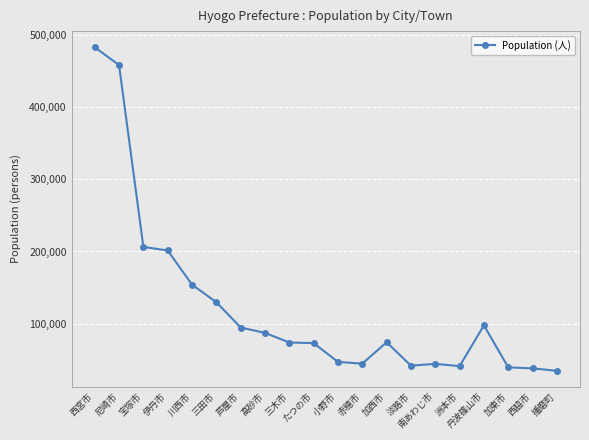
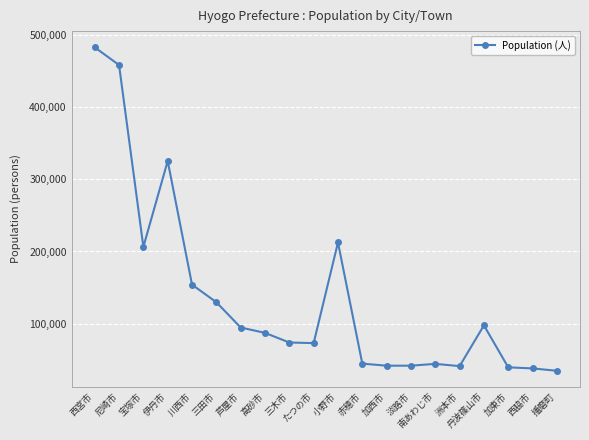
  {
    "西宮市": "480,000",
    "尼崎市": "460,000",
    "宝塚市": "210,000",
-   "伊丹市": "200,000",
+   "伊丹市": "330,000",
    "川西市": "150,000",
    "三田市": "130,000",
    "芦屋市": "90,000",
    "高砂市": "90,000",
    "三木市": "70,000",
    "たつの市": "70,000",
-   "小野市": "50,000",
+   "小野市": "210,000",
    "赤穂市": "40,000",
-   "加西市": "70,000",
+   "加西市": "40,000",
    "淡路市": "40,000",
    "南あわじ市": "40,000",
    "洲本市": "40,000",
    "丹波篠山市": "100,000",
    "加東市": "40,000",
    "西脇市": "40,000",
    "播磨町": "30,000"
  }
